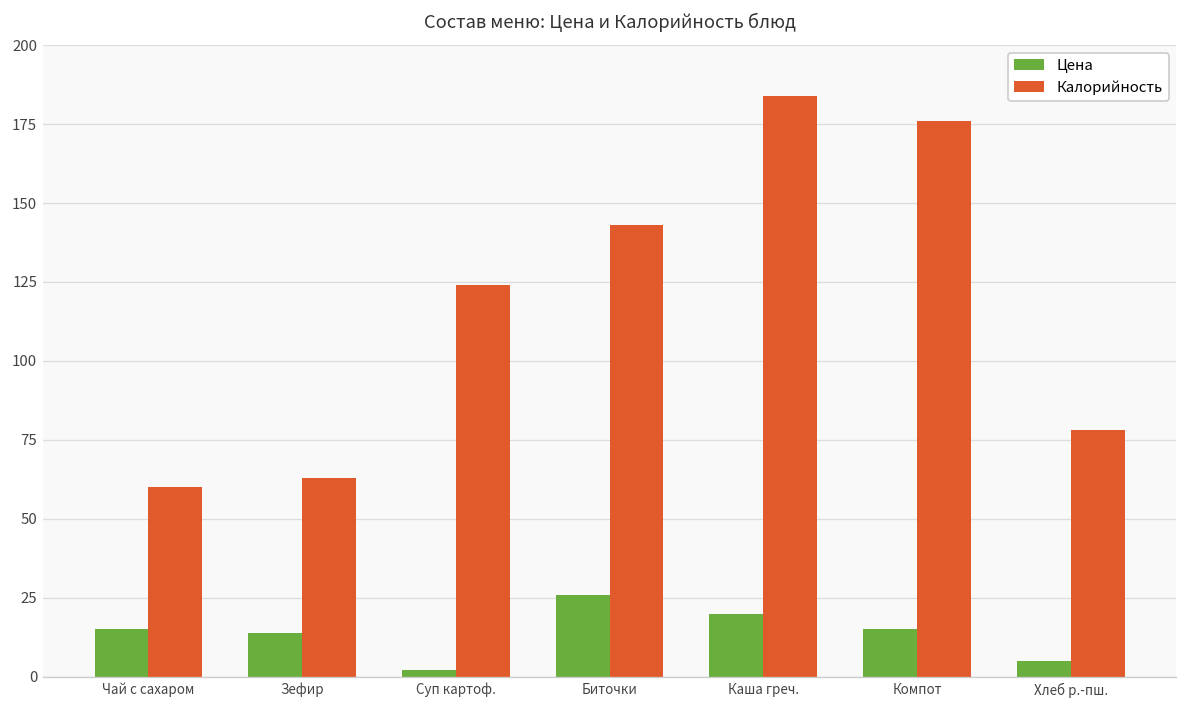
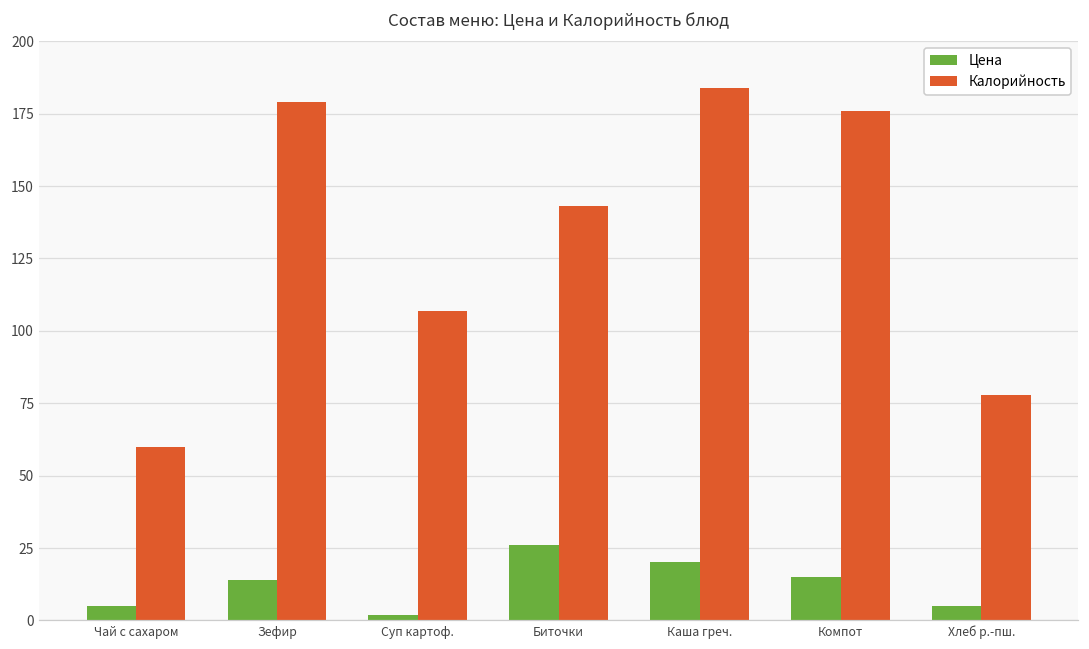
  {
    "Цена": {
-     "Чай с сахаром": 15,
+     "Чай с сахаром": 5,
      "Зефир": 14,
      "Суп картоф.": 2,
      "Биточки": 26,
      "Каша греч.": 20,
      "Компот": 15,
      "Хлеб р.-пш.": 5
    },
    "Калорийность": {
      "Чай с сахаром": 60,
-     "Зефир": 63,
-     "Суп картоф.": 124,
+     "Зефир": 179,
+     "Суп картоф.": 107,
      "Биточки": 143,
      "Каша греч.": 184,
      "Компот": 176,
      "Хлеб р.-пш.": 78
    }
  }
